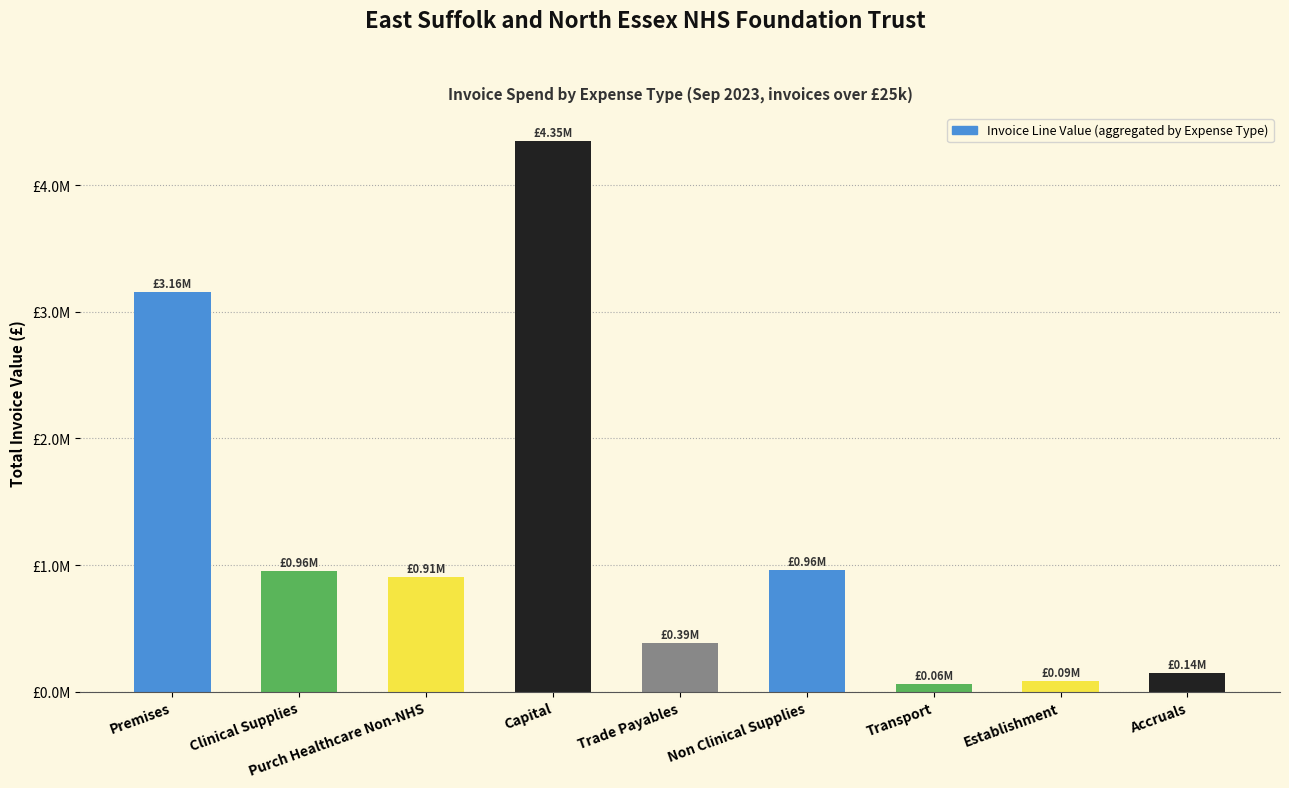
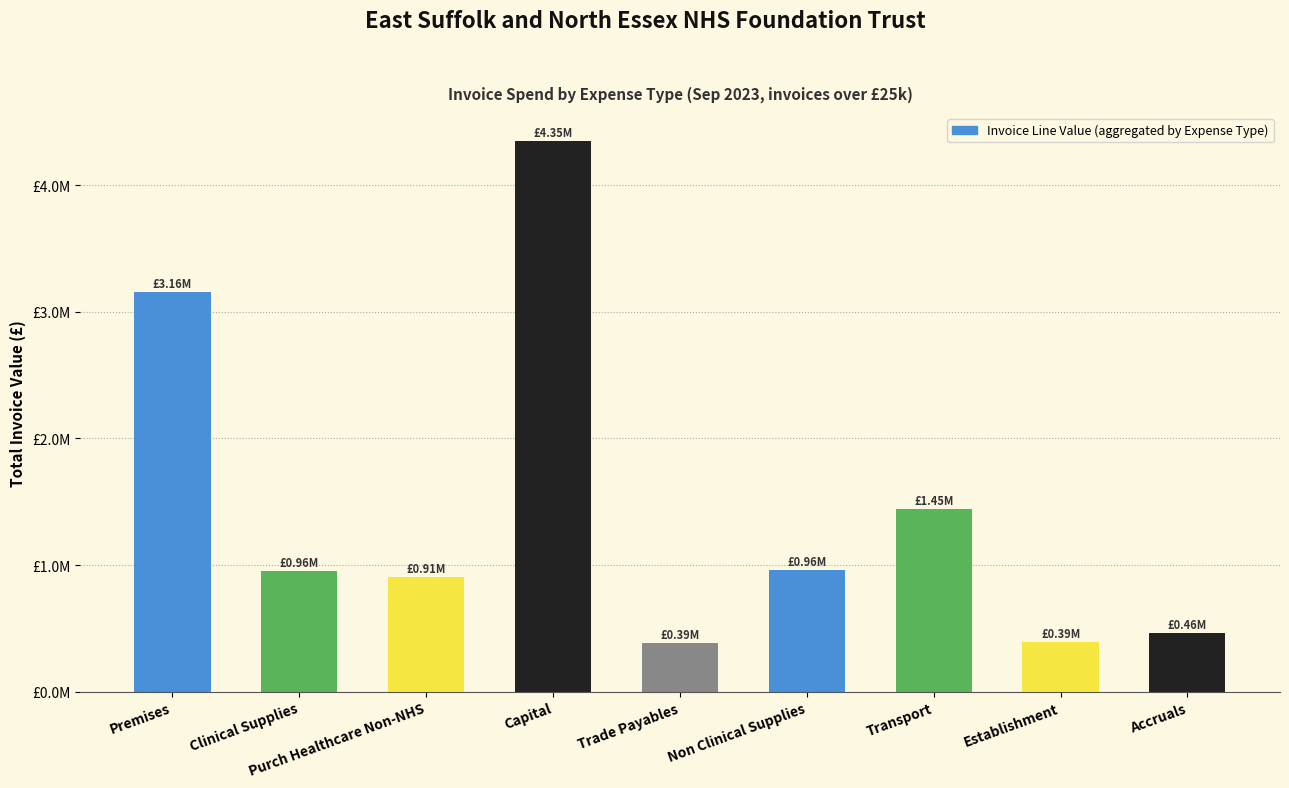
  {
    "Premises": "£3.16M",
    "Clinical Supplies": "£0.96M",
    "Purch Healthcare Non-NHS": "£0.91M",
    "Capital": "£4.35M",
    "Trade Payables": "£0.39M",
    "Non Clinical Supplies": "£0.96M",
-   "Transport": "£0.06M",
-   "Establishment": "£0.09M",
-   "Accruals": "£0.14M"
+   "Transport": "£1.45M",
+   "Establishment": "£0.39M",
+   "Accruals": "£0.46M"
  }
